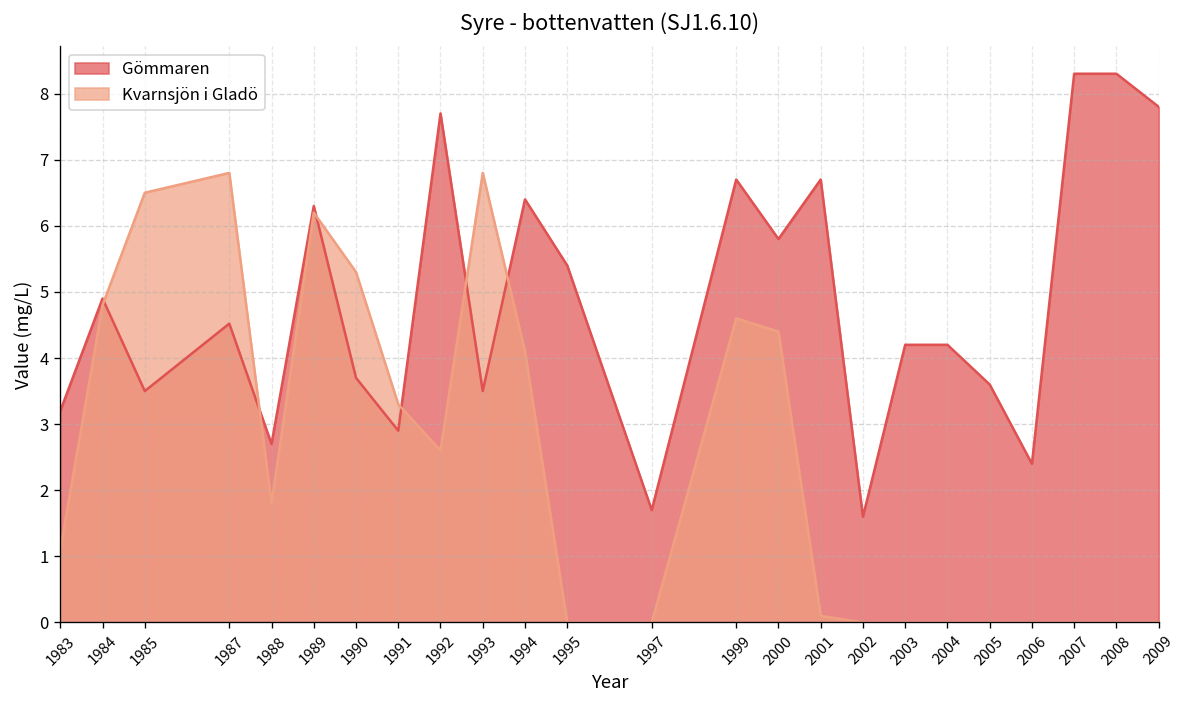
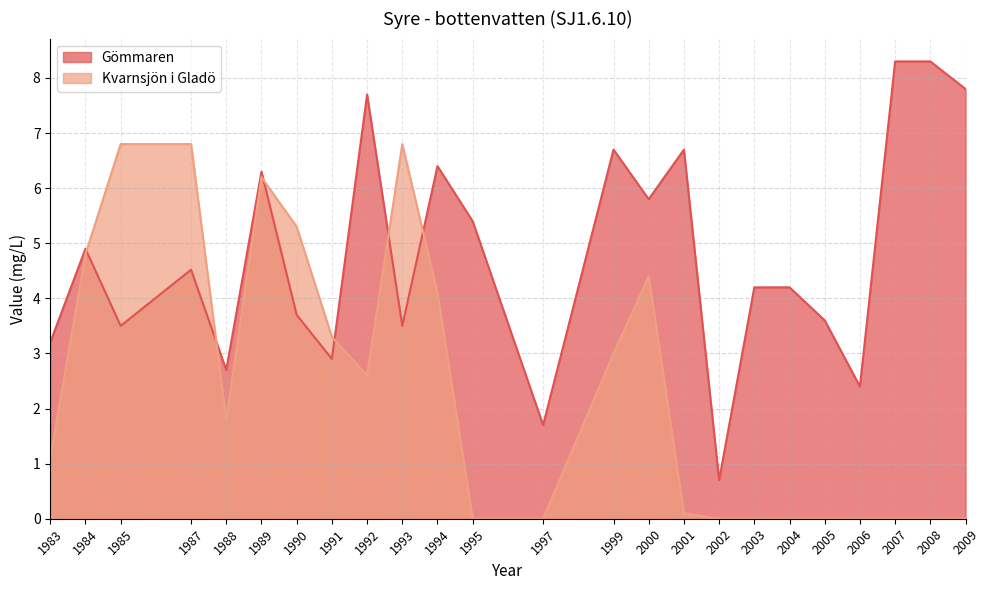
  {
    "Gömmaren": {
      "1983": 3.2,
      "1984": 4.9,
      "1985": 3.5,
      "1987": 4.5,
      "1988": 2.7,
      "1989": 6.3,
      "1990": 3.7,
      "1991": 2.9,
      "1992": 7.7,
      "1993": 3.5,
      "1994": 6.4,
      "1995": 5.4,
      "1997": 1.7,
      "1999": 6.7,
      "2000": 5.8,
      "2001": 6.7,
-     "2002": 1.6,
+     "2002": 0.7,
      "2003": 4.2,
      "2004": 4.2,
      "2005": 3.6,
      "2006": 2.4,
      "2007": 8.3,
      "2008": 8.3,
      "2009": 7.8
    },
    "Kvarnsjön i Gladö": {
      "1983": 1.1,
      "1984": 4.8,
-     "1985": 6.5,
+     "1985": 6.8,
      "1987": 6.8,
      "1988": 1.8,
      "1989": 6.2,
      "1990": 5.3,
      "1991": 3.3,
      "1992": 2.6,
      "1993": 6.8,
      "1994": 4.1,
      "1995": 0.0,
      "1997": 0.0,
-     "1999": 4.6,
+     "1999": 3.0,
      "2000": 4.4,
      "2001": 0.1,
      "2002": 0.0,
      "2003": 0.0,
      "2004": 0.0,
      "2005": 0.0,
      "2006": 0.0,
      "2007": 0.0,
      "2008": 0.0,
      "2009": 0.0
    }
  }
